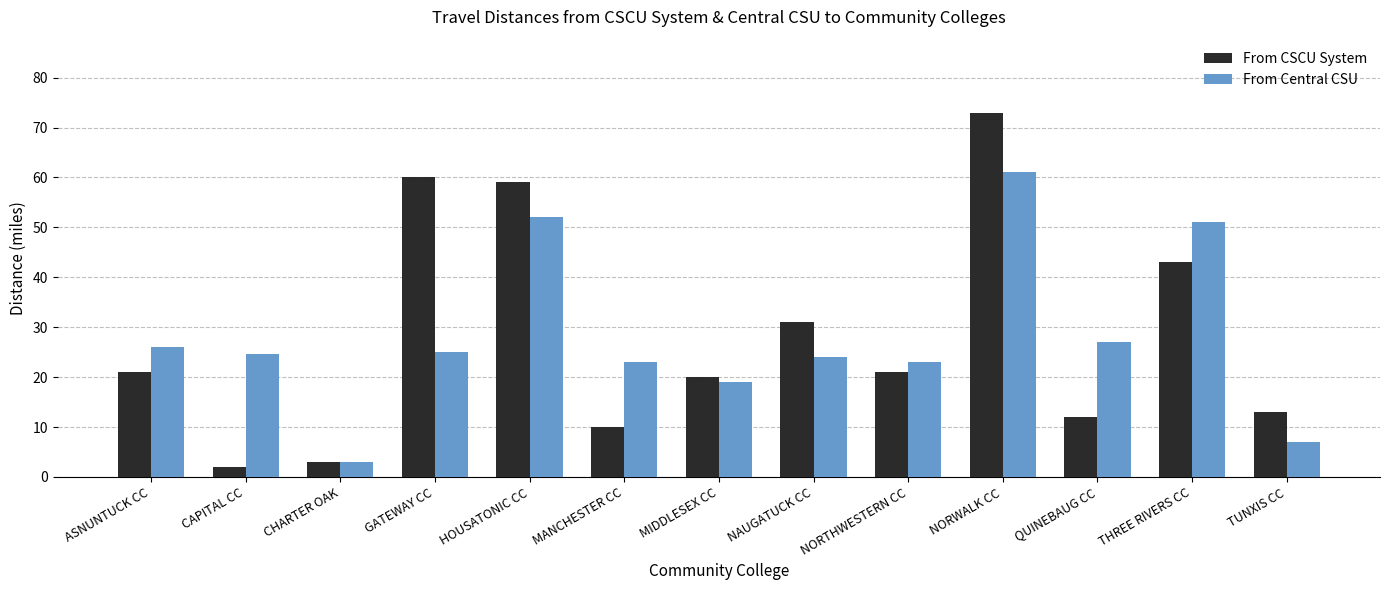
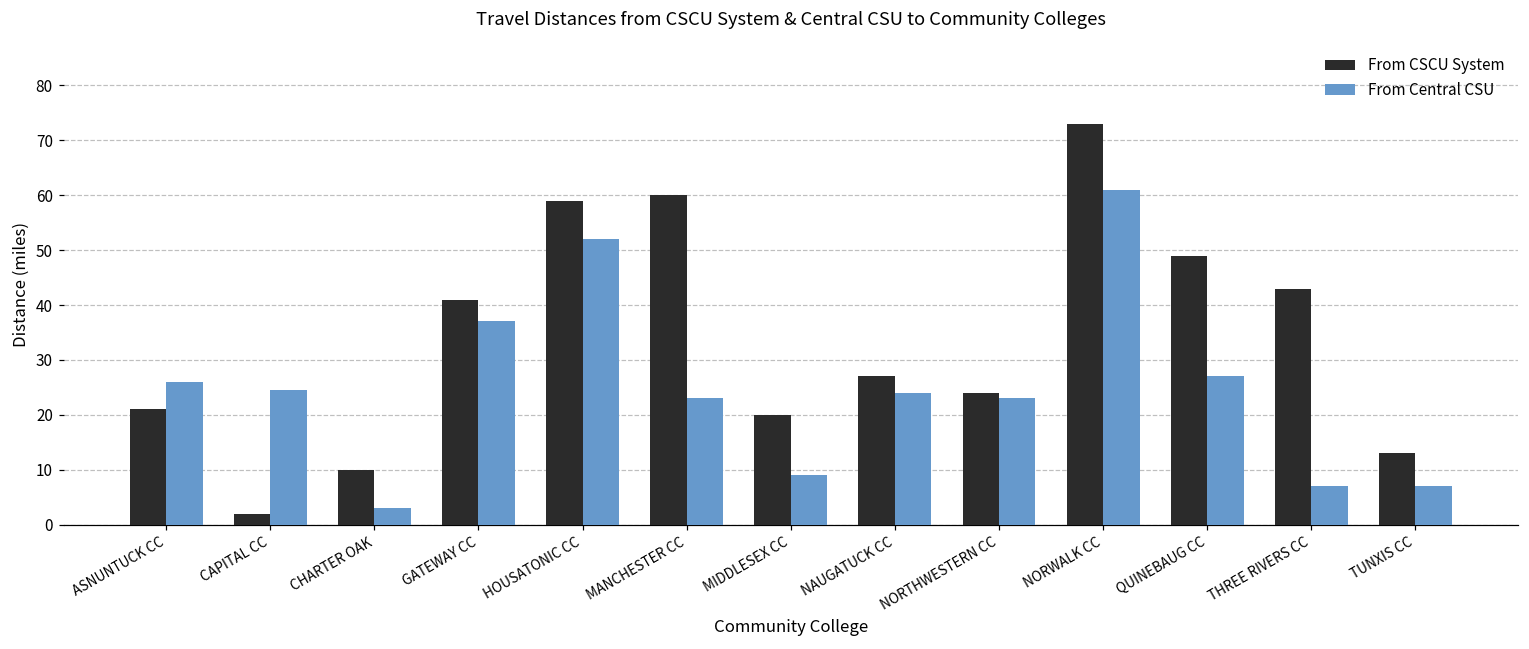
  {
    "From CSCU System": {
      "ASNUNTUCK CC": 21,
      "CAPITAL CC": 2,
-     "CHARTER OAK": 3,
-     "GATEWAY CC": 60,
+     "CHARTER OAK": 10,
+     "GATEWAY CC": 41,
      "HOUSATONIC CC": 59,
-     "MANCHESTER CC": 10,
+     "MANCHESTER CC": 60,
      "MIDDLESEX CC": 20,
-     "NAUGATUCK CC": 31,
-     "NORTHWESTERN CC": 21,
+     "NAUGATUCK CC": 27,
+     "NORTHWESTERN CC": 24,
      "NORWALK CC": 73,
-     "QUINEBAUG CC": 12,
+     "QUINEBAUG CC": 49,
      "THREE RIVERS CC": 43,
      "TUNXIS CC": 13
    },
    "From Central CSU": {
      "ASNUNTUCK CC": 26,
      "CAPITAL CC": 25,
      "CHARTER OAK": 3,
-     "GATEWAY CC": 25,
+     "GATEWAY CC": 37,
      "HOUSATONIC CC": 52,
      "MANCHESTER CC": 23,
-     "MIDDLESEX CC": 19,
+     "MIDDLESEX CC": 9,
      "NAUGATUCK CC": 24,
      "NORTHWESTERN CC": 23,
      "NORWALK CC": 61,
      "QUINEBAUG CC": 27,
-     "THREE RIVERS CC": 51,
+     "THREE RIVERS CC": 7,
      "TUNXIS CC": 7
    }
  }
